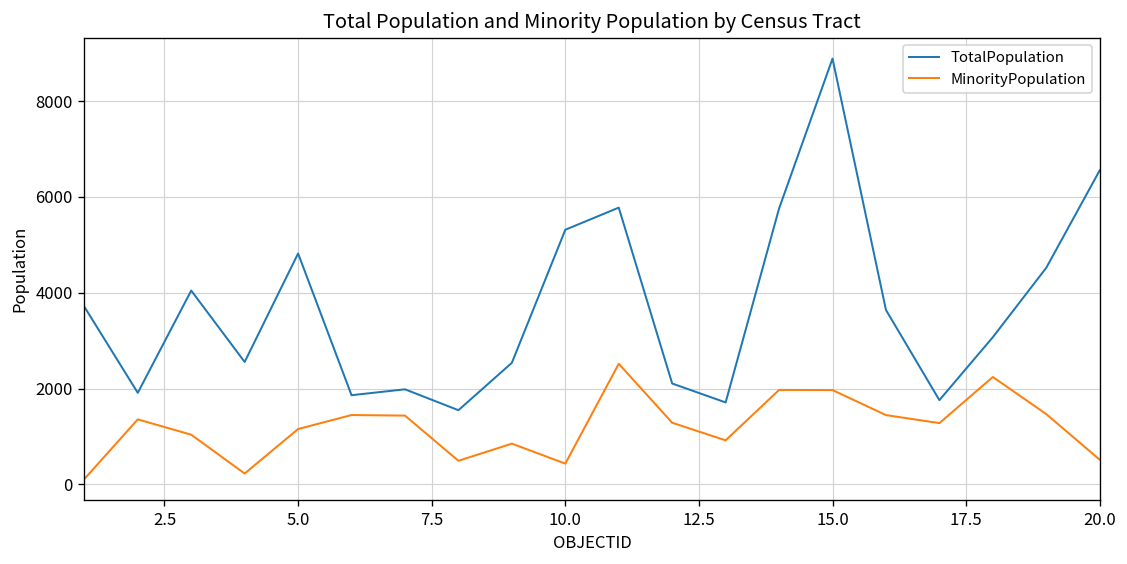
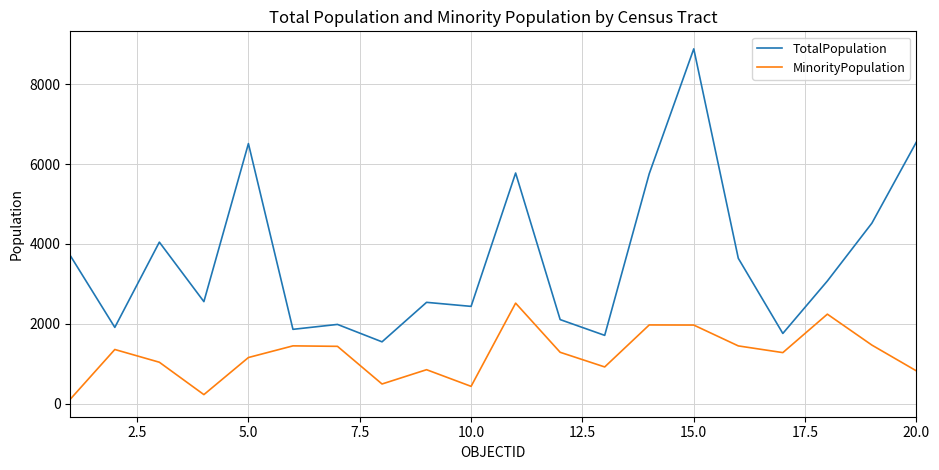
  {
    "TotalPopulation": {
-     "5.0": 4800,
-     "10.0": 5300,
+     "5.0": 6500,
+     "10.0": 2400,
      "15.0": 8900,
      "20.0": 6600
    },
    "MinorityPopulation": {
      "5.0": 1200,
      "10.0": 400,
      "15.0": 2000,
-     "20.0": 500
+     "20.0": 800
    }
  }
